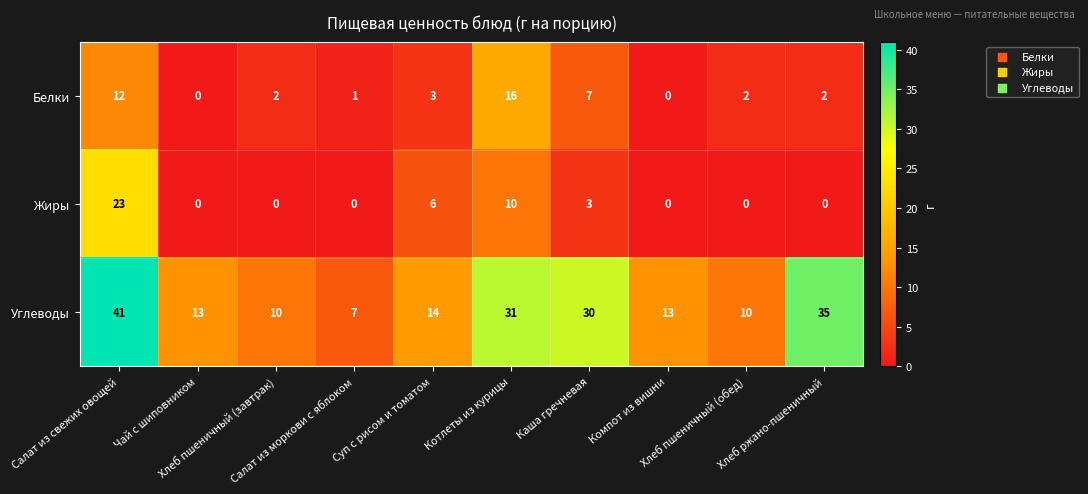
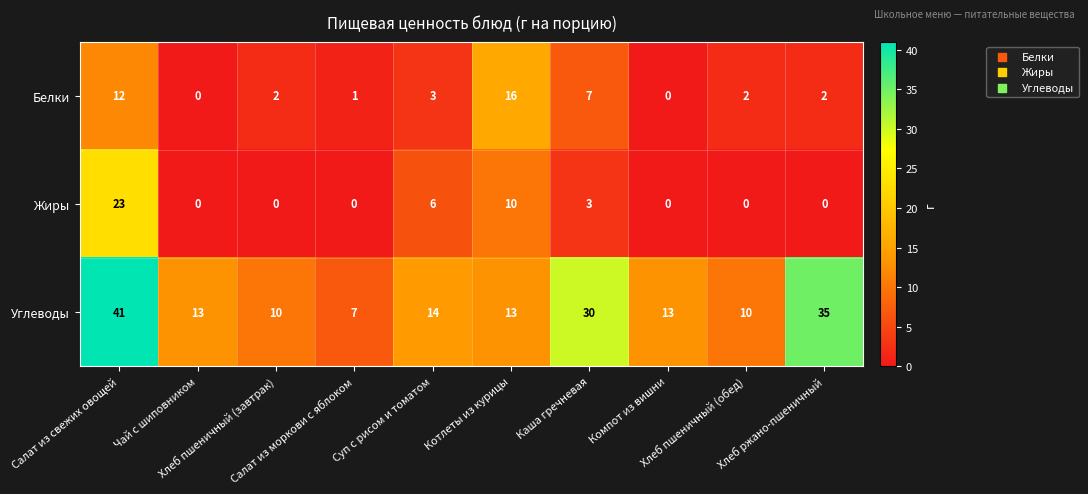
  {
    "Белки": {
      "Салат из свежих овощей": 12,
      "Чай с шиповником": 0,
      "Хлеб пшеничный (завтрак)": 2,
      "Салат из моркови с яблоком": 1,
      "Суп с рисом и томатом": 3,
      "Котлеты из курицы": 16,
      "Каша гречневая": 7,
      "Компот из вишни": 0,
      "Хлеб пшеничный (обед)": 2,
      "Хлеб ржано-пшеничный": 2
    },
    "Жиры": {
      "Салат из свежих овощей": 23,
      "Чай с шиповником": 0,
      "Хлеб пшеничный (завтрак)": 0,
      "Салат из моркови с яблоком": 0,
      "Суп с рисом и томатом": 6,
      "Котлеты из курицы": 10,
      "Каша гречневая": 3,
      "Компот из вишни": 0,
      "Хлеб пшеничный (обед)": 0,
      "Хлеб ржано-пшеничный": 0
    },
    "Углеводы": {
      "Салат из свежих овощей": 41,
      "Чай с шиповником": 13,
      "Хлеб пшеничный (завтрак)": 10,
      "Салат из моркови с яблоком": 7,
      "Суп с рисом и томатом": 14,
-     "Котлеты из курицы": 31,
+     "Котлеты из курицы": 13,
      "Каша гречневая": 30,
      "Компот из вишни": 13,
      "Хлеб пшеничный (обед)": 10,
      "Хлеб ржано-пшеничный": 35
    }
  }
